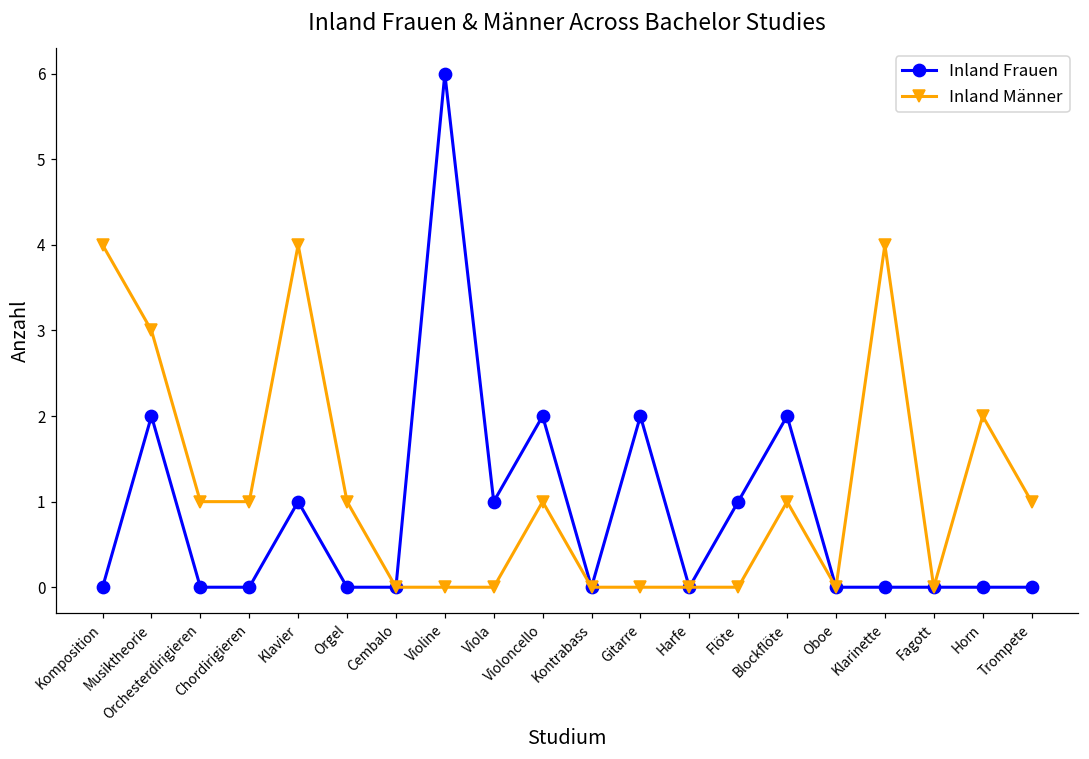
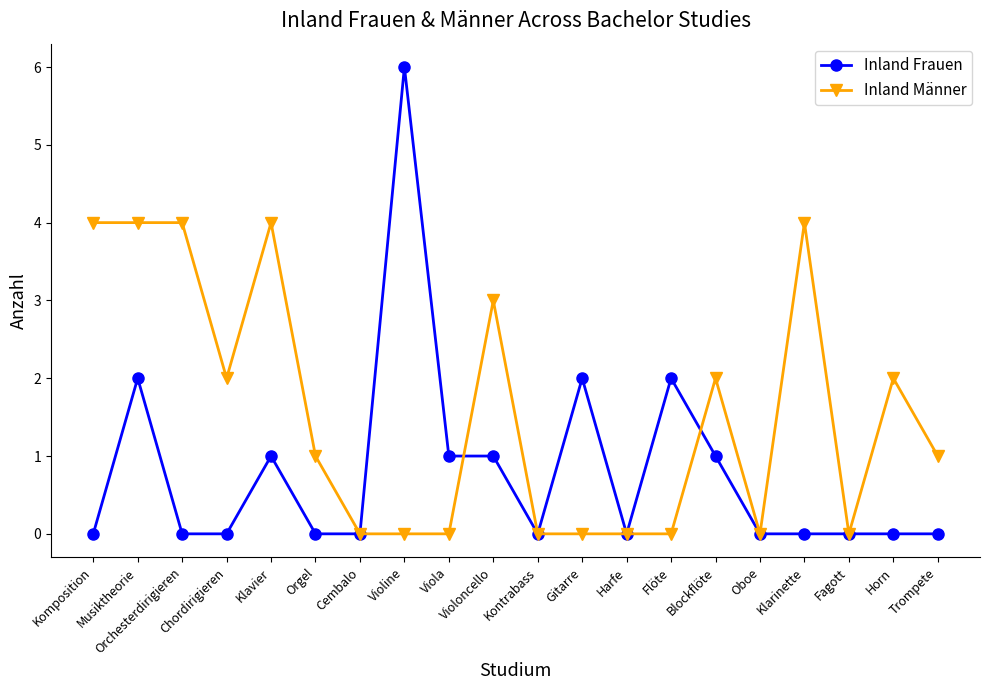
  {
    "Inland Frauen": {
      "Komposition": 0,
      "Musiktheorie": 2,
      "Orchesterdirigieren": 0,
      "Chordirigieren": 0,
      "Klavier": 1,
      "Orgel": 0,
      "Violine": 6,
      "Viola": 1,
-     "Violoncello": 2,
+     "Violoncello": 1,
      "Gitarre": 2,
-     "Flöte": 1,
-     "Blockflöte": 2,
+     "Flöte": 2,
+     "Blockflöte": 1,
      "Klarinette": 0,
      "Horn": 0,
      "Trompete": 0
    },
    "Inland Männer": {
      "Komposition": 4,
-     "Musiktheorie": 3,
-     "Orchesterdirigieren": 1,
-     "Chordirigieren": 1,
+     "Musiktheorie": 4,
+     "Orchesterdirigieren": 4,
+     "Chordirigieren": 2,
      "Klavier": 4,
      "Orgel": 1,
      "Violine": 0,
      "Viola": 0,
-     "Violoncello": 1,
+     "Violoncello": 3,
      "Gitarre": 0,
      "Flöte": 0,
-     "Blockflöte": 1,
+     "Blockflöte": 2,
      "Klarinette": 4,
      "Horn": 2,
      "Trompete": 1
    }
  }
